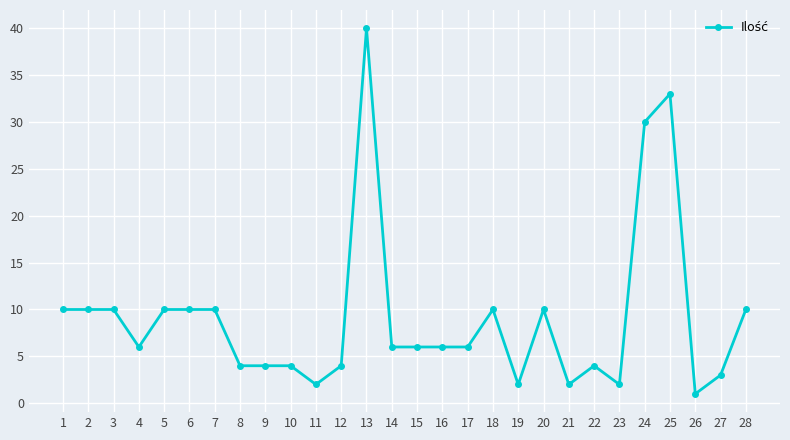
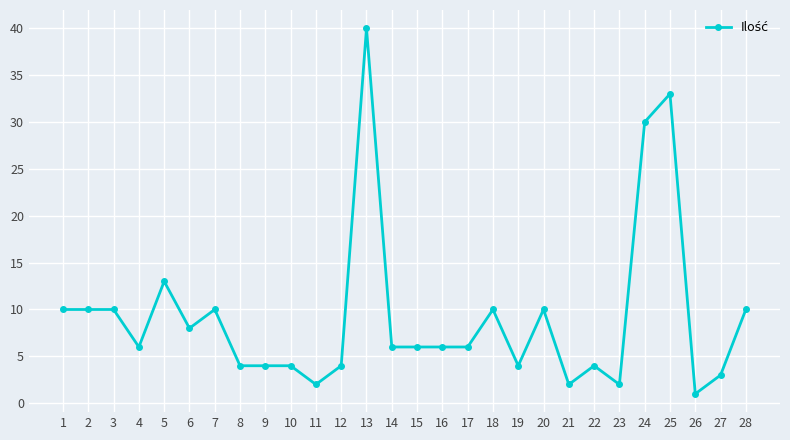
  {
    "1": 10,
    "2": 10,
    "3": 10,
    "4": 6,
-   "5": 10,
-   "6": 10,
+   "5": 13,
+   "6": 8,
    "7": 10,
    "8": 4,
    "9": 4,
    "10": 4,
    "11": 2,
    "12": 4,
    "13": 40,
    "14": 6,
    "15": 6,
    "16": 6,
    "17": 6,
    "18": 10,
-   "19": 2,
+   "19": 4,
    "20": 10,
    "21": 2,
    "22": 4,
    "23": 2,
    "24": 30,
    "25": 33,
    "26": 1,
    "27": 3,
    "28": 10
  }
